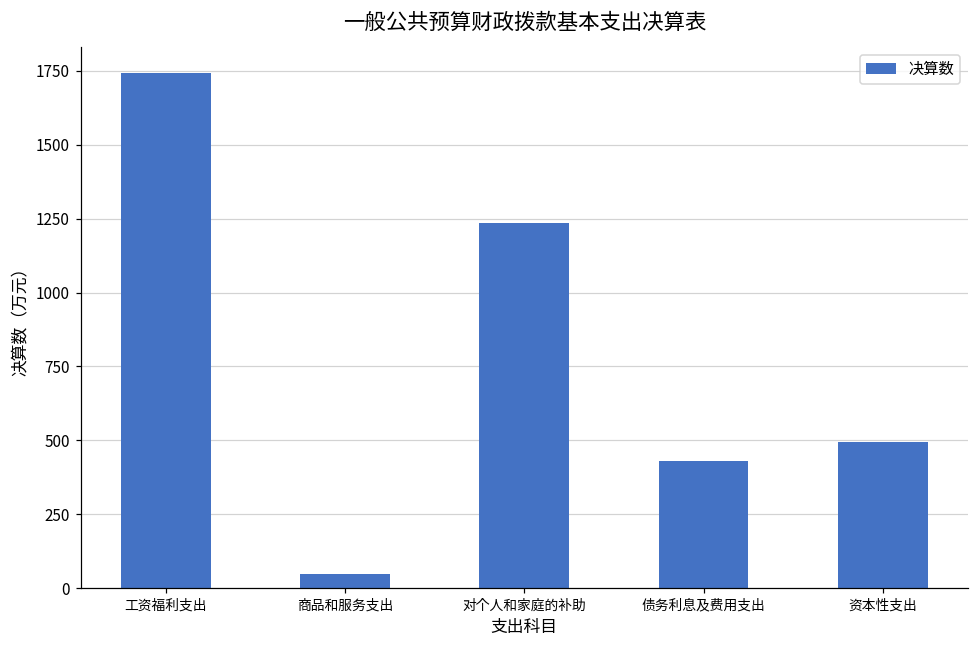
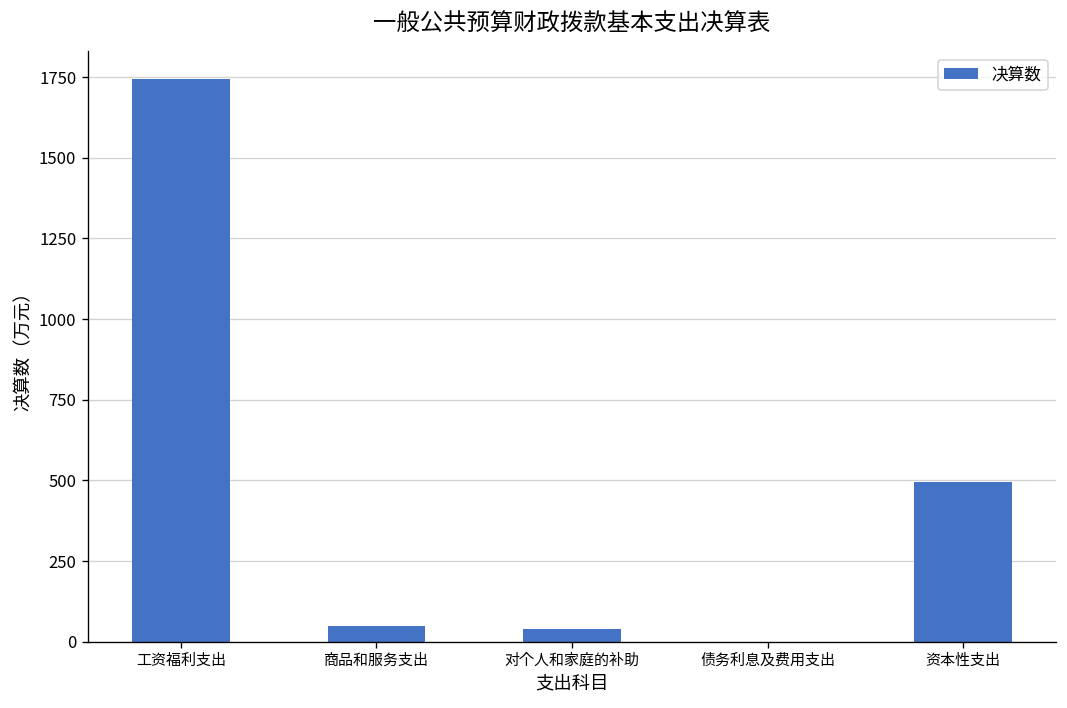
  {
    "工资福利支出": 1740,
    "商品和服务支出": 50,
-   "对个人和家庭的补助": 1230,
-   "债务利息及费用支出": 430,
+   "对个人和家庭的补助": 40,
+   "债务利息及费用支出": 0,
    "资本性支出": 490
  }
